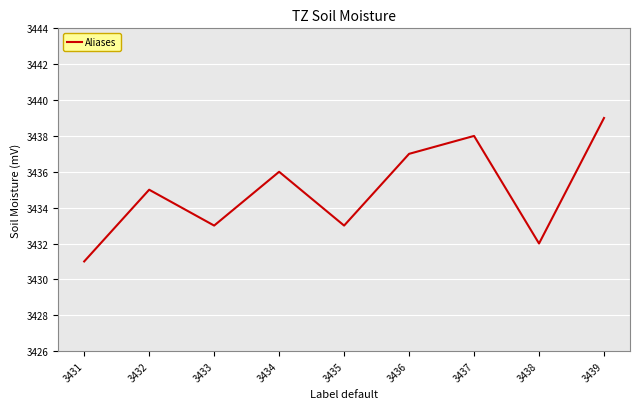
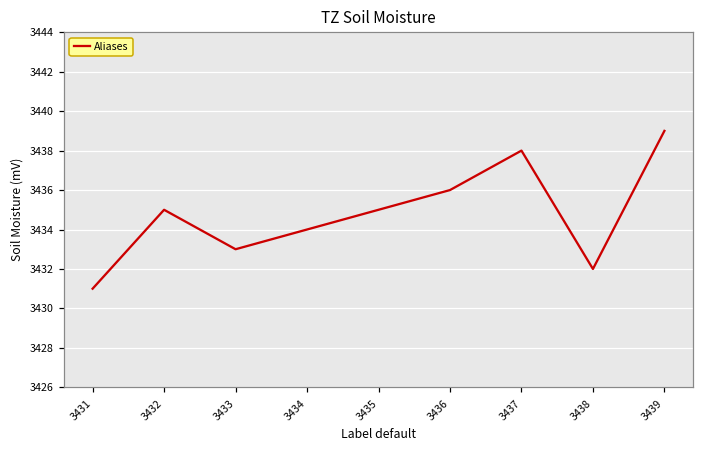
  {
    "3431": 3431,
    "3432": 3435,
    "3433": 3433,
-   "3434": 3436,
-   "3435": 3433,
-   "3436": 3437,
+   "3434": 3434,
+   "3435": 3435,
+   "3436": 3436,
    "3437": 3438,
    "3438": 3432,
    "3439": 3439
  }
